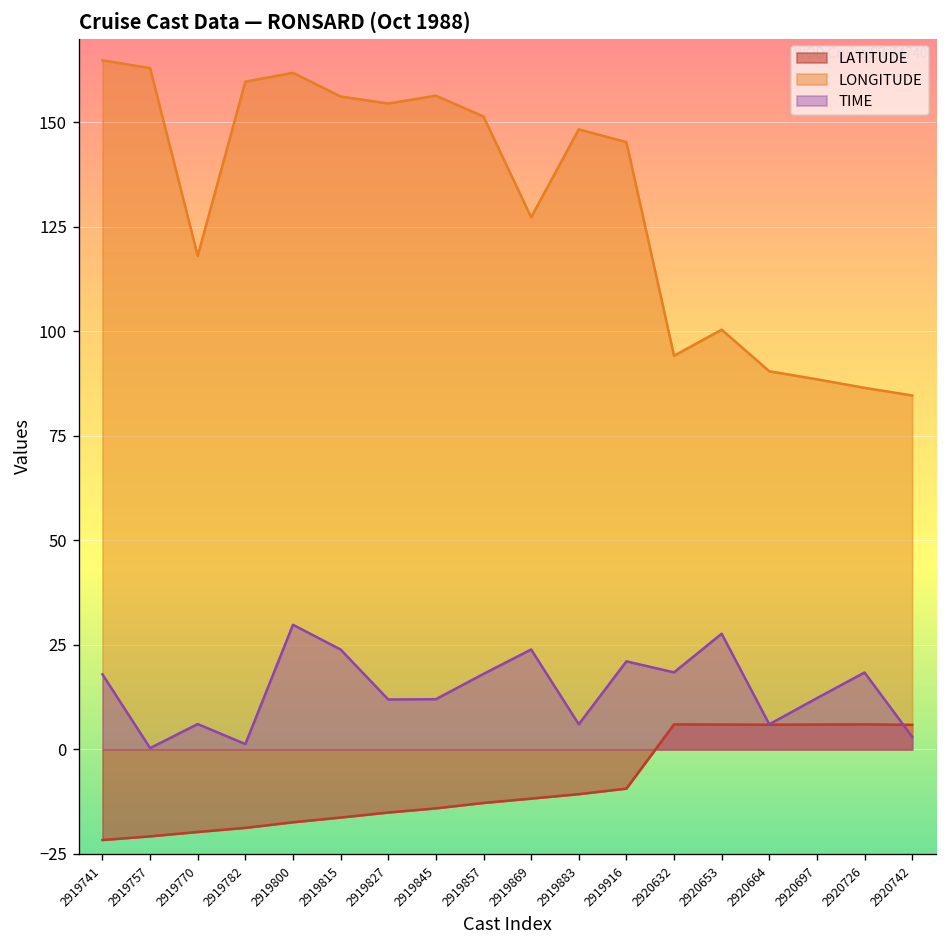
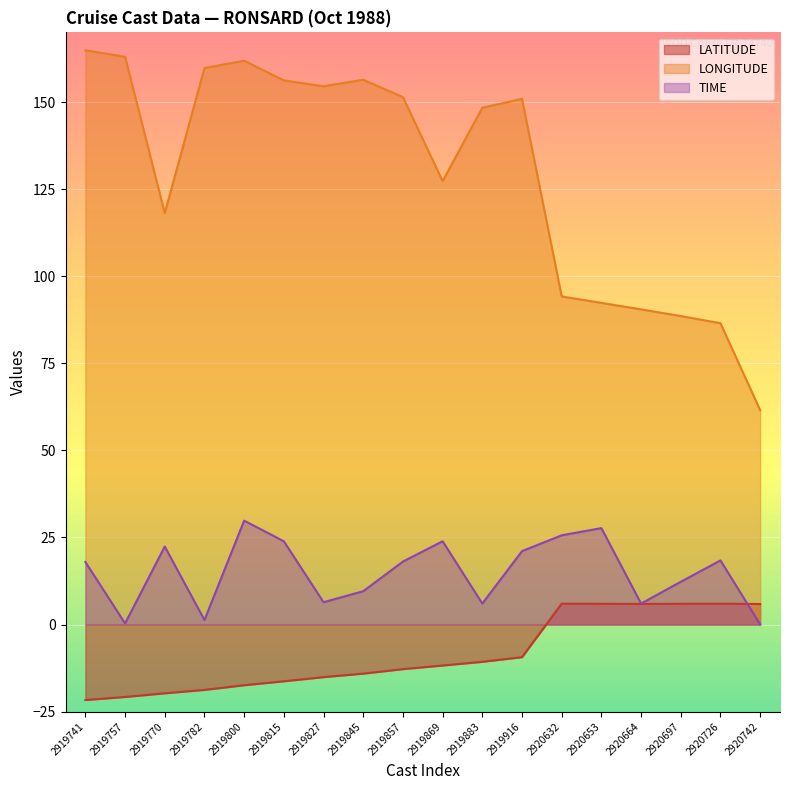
  {
    "LONGITUDE": {
      "2919741": 165,
      "2919757": 163,
      "2919770": 118,
      "2919782": 160,
      "2919800": 162,
      "2919815": 156,
      "2919827": 155,
      "2919845": 156,
      "2919857": 151,
      "2919869": 127,
      "2919883": 148,
-     "2919916": 145,
+     "2919916": 151,
      "2920632": 94,
-     "2920653": 100,
+     "2920653": 92,
      "2920664": 90,
      "2920697": 89,
      "2920726": 87,
-     "2920742": 85
+     "2920742": 62
    },
    "TIME": {
      "2919741": 18,
-     "2919770": 6,
+     "2919770": 22,
      "2919782": 1,
      "2919800": 30,
      "2919815": 24,
-     "2919827": 12,
-     "2919845": 12,
+     "2919827": 6,
+     "2919845": 10,
      "2919857": 18,
      "2919869": 24,
      "2919883": 6,
      "2919916": 21,
-     "2920632": 18,
+     "2920632": 26,
      "2920653": 28,
      "2920697": 12,
      "2920726": 18,
-     "2920742": 3
+     "2920742": 0
    }
  }
